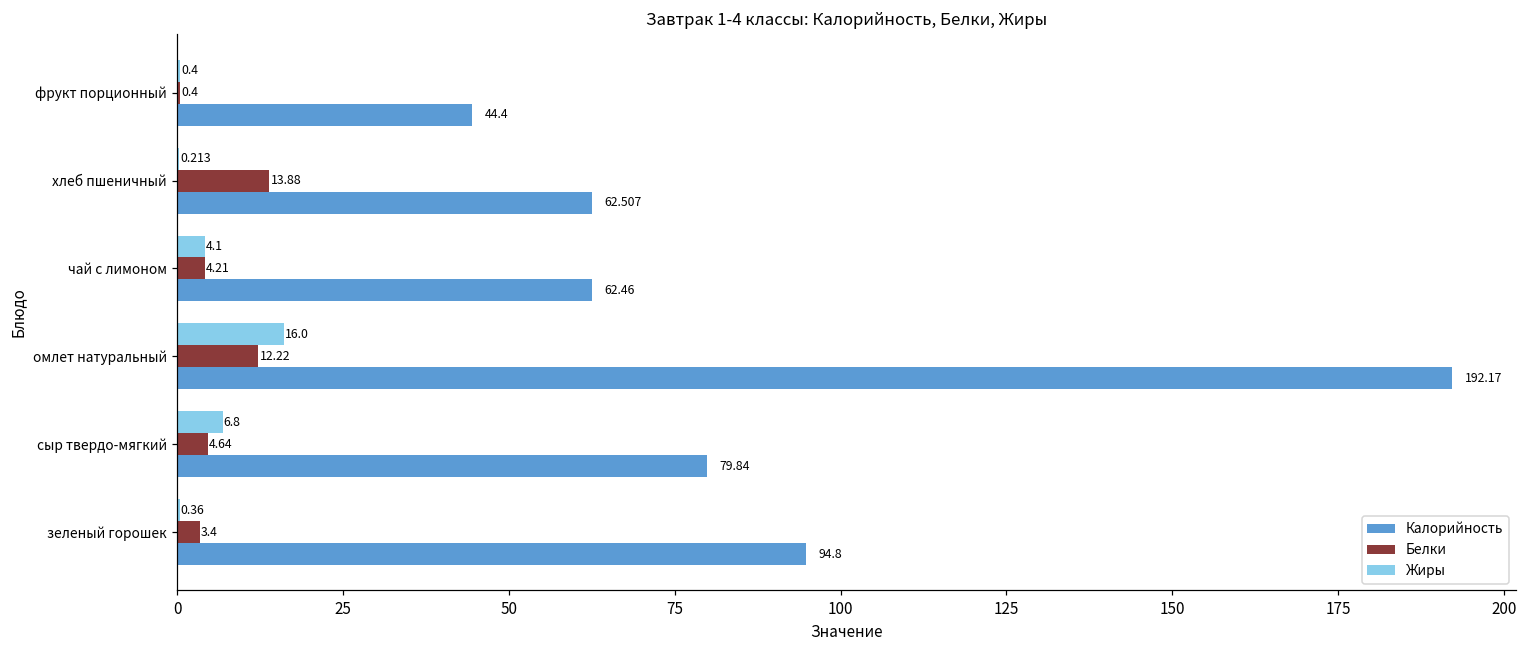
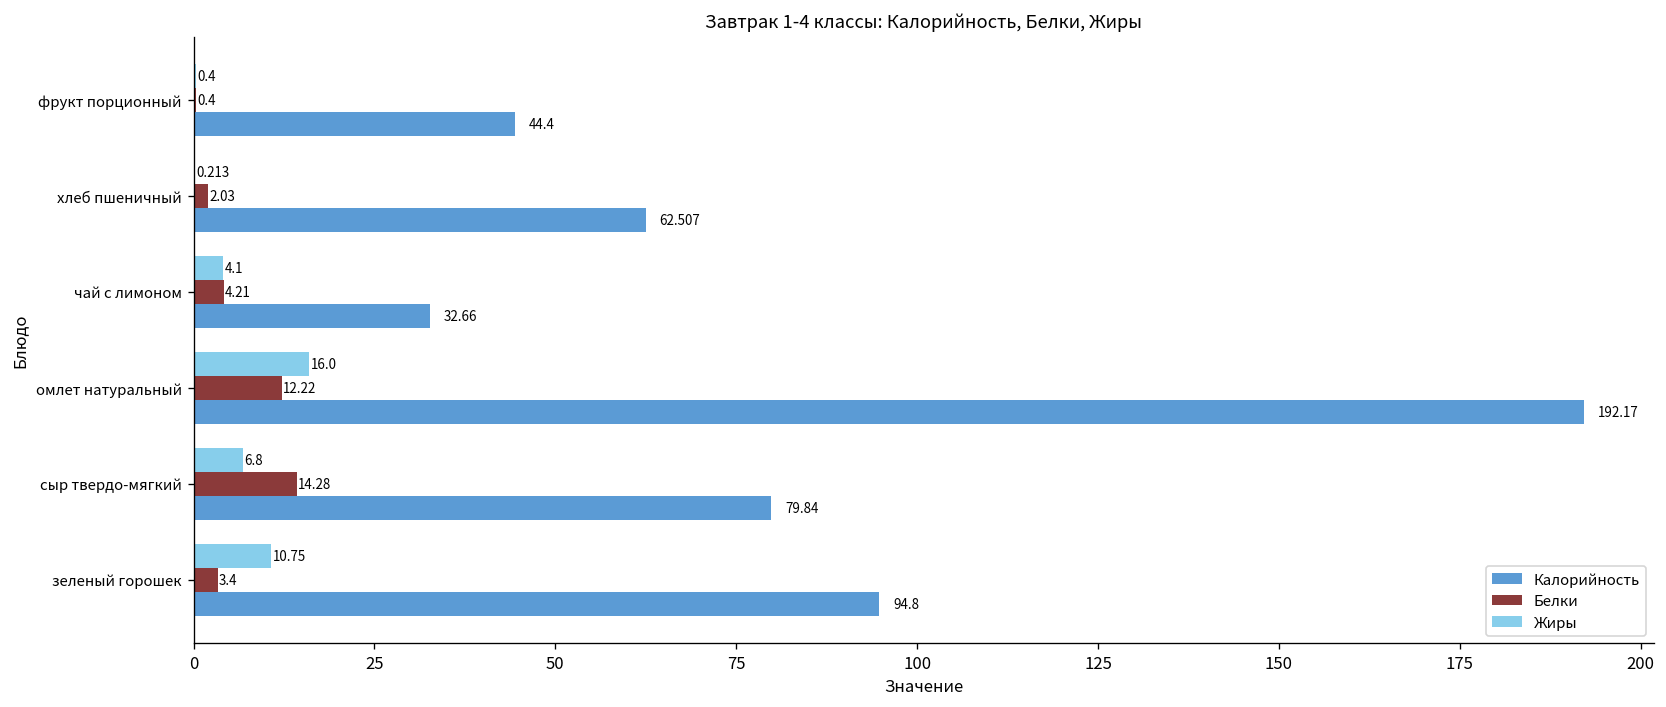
  {
    "Калорийность": {
      "фрукт порционный": 44.4,
      "хлеб пшеничный": 62.507,
-     "чай с лимоном": 62.46,
+     "чай с лимоном": 32.66,
      "омлет натуральный": 192.17,
      "сыр твердо-мягкий": 79.84,
      "зеленый горошек": 94.8
    },
    "Белки": {
      "фрукт порционный": 0.4,
-     "хлеб пшеничный": 13.88,
+     "хлеб пшеничный": 2.03,
      "чай с лимоном": 4.21,
      "омлет натуральный": 12.22,
-     "сыр твердо-мягкий": 4.64,
+     "сыр твердо-мягкий": 14.28,
      "зеленый горошек": 3.4
    },
    "Жиры": {
      "фрукт порционный": 0.4,
      "хлеб пшеничный": 0.213,
      "чай с лимоном": 4.1,
      "омлет натуральный": 16.0,
      "сыр твердо-мягкий": 6.8,
-     "зеленый горошек": 0.36
+     "зеленый горошек": 10.75
    }
  }
